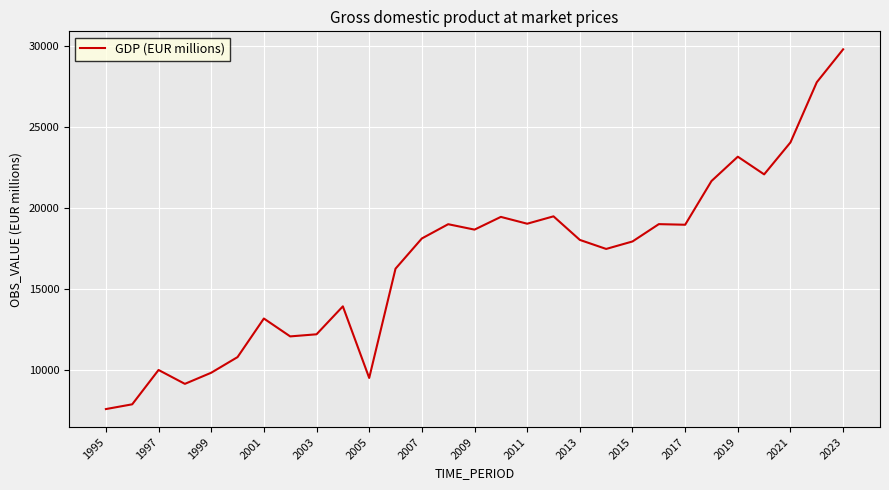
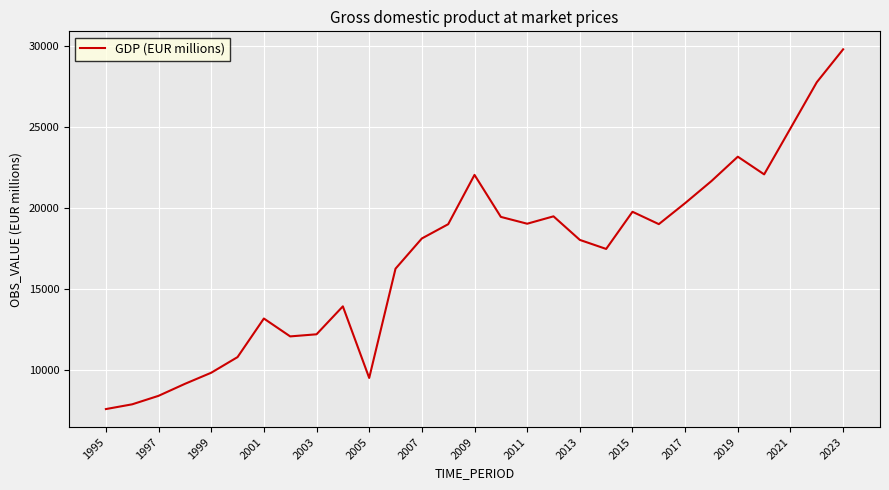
  {
    "1995": 7600,
-   "1997": 10000,
+   "1997": 8400,
    "1999": 9800,
    "2001": 13200,
    "2003": 12200,
    "2005": 9500,
    "2007": 18100,
-   "2009": 18700,
+   "2009": 22100,
    "2011": 19000,
    "2013": 18000,
-   "2015": 17900,
-   "2017": 19000,
+   "2015": 19800,
+   "2017": 20300,
    "2019": 23200,
-   "2021": 24100,
+   "2021": 24900,
    "2023": 29800
  }
